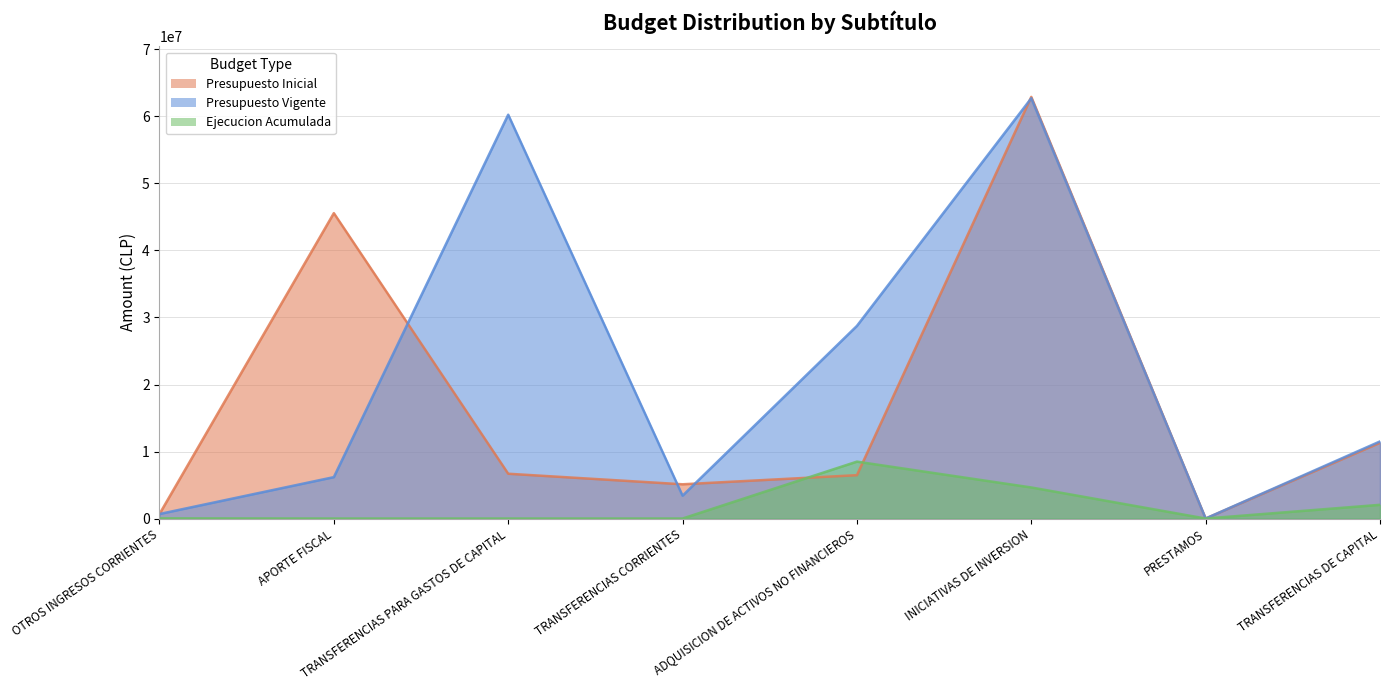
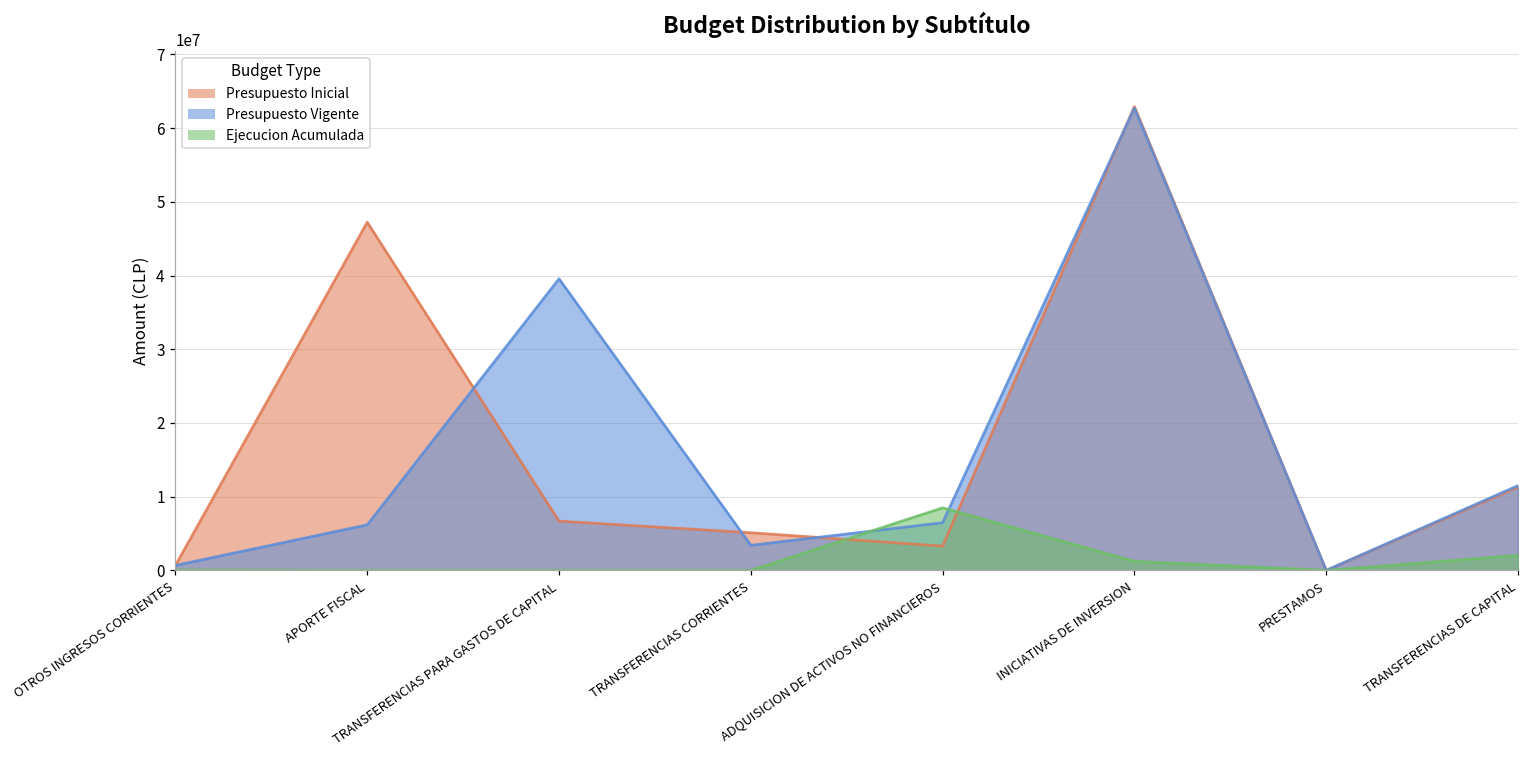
  {
    "Presupuesto Inicial": {
-     "APORTE FISCAL": 46000000,
+     "APORTE FISCAL": 47000000,
      "TRANSFERENCIAS PARA GASTOS DE CAPITAL": 7000000,
      "TRANSFERENCIAS CORRIENTES": 5000000,
-     "ADQUISICION DE ACTIVOS NO FINANCIEROS": 6000000
+     "ADQUISICION DE ACTIVOS NO FINANCIEROS": 3000000
    },
    "Presupuesto Vigente": {
      "APORTE FISCAL": 6000000,
-     "TRANSFERENCIAS PARA GASTOS DE CAPITAL": 60000000,
+     "TRANSFERENCIAS PARA GASTOS DE CAPITAL": 40000000,
      "TRANSFERENCIAS CORRIENTES": 3000000,
-     "ADQUISICION DE ACTIVOS NO FINANCIEROS": 29000000
+     "ADQUISICION DE ACTIVOS NO FINANCIEROS": 6000000
    },
    "Ejecucion Acumulada": {
      "OTROS INGRESOS CORRIENTES": 0,
      "APORTE FISCAL": 0,
      "TRANSFERENCIAS PARA GASTOS DE CAPITAL": 0,
      "TRANSFERENCIAS CORRIENTES": 0,
      "ADQUISICION DE ACTIVOS NO FINANCIEROS": 8000000,
-     "INICIATIVAS DE INVERSION": 5000000,
+     "INICIATIVAS DE INVERSION": 1000000,
      "TRANSFERENCIAS DE CAPITAL": 2000000
    }
  }
